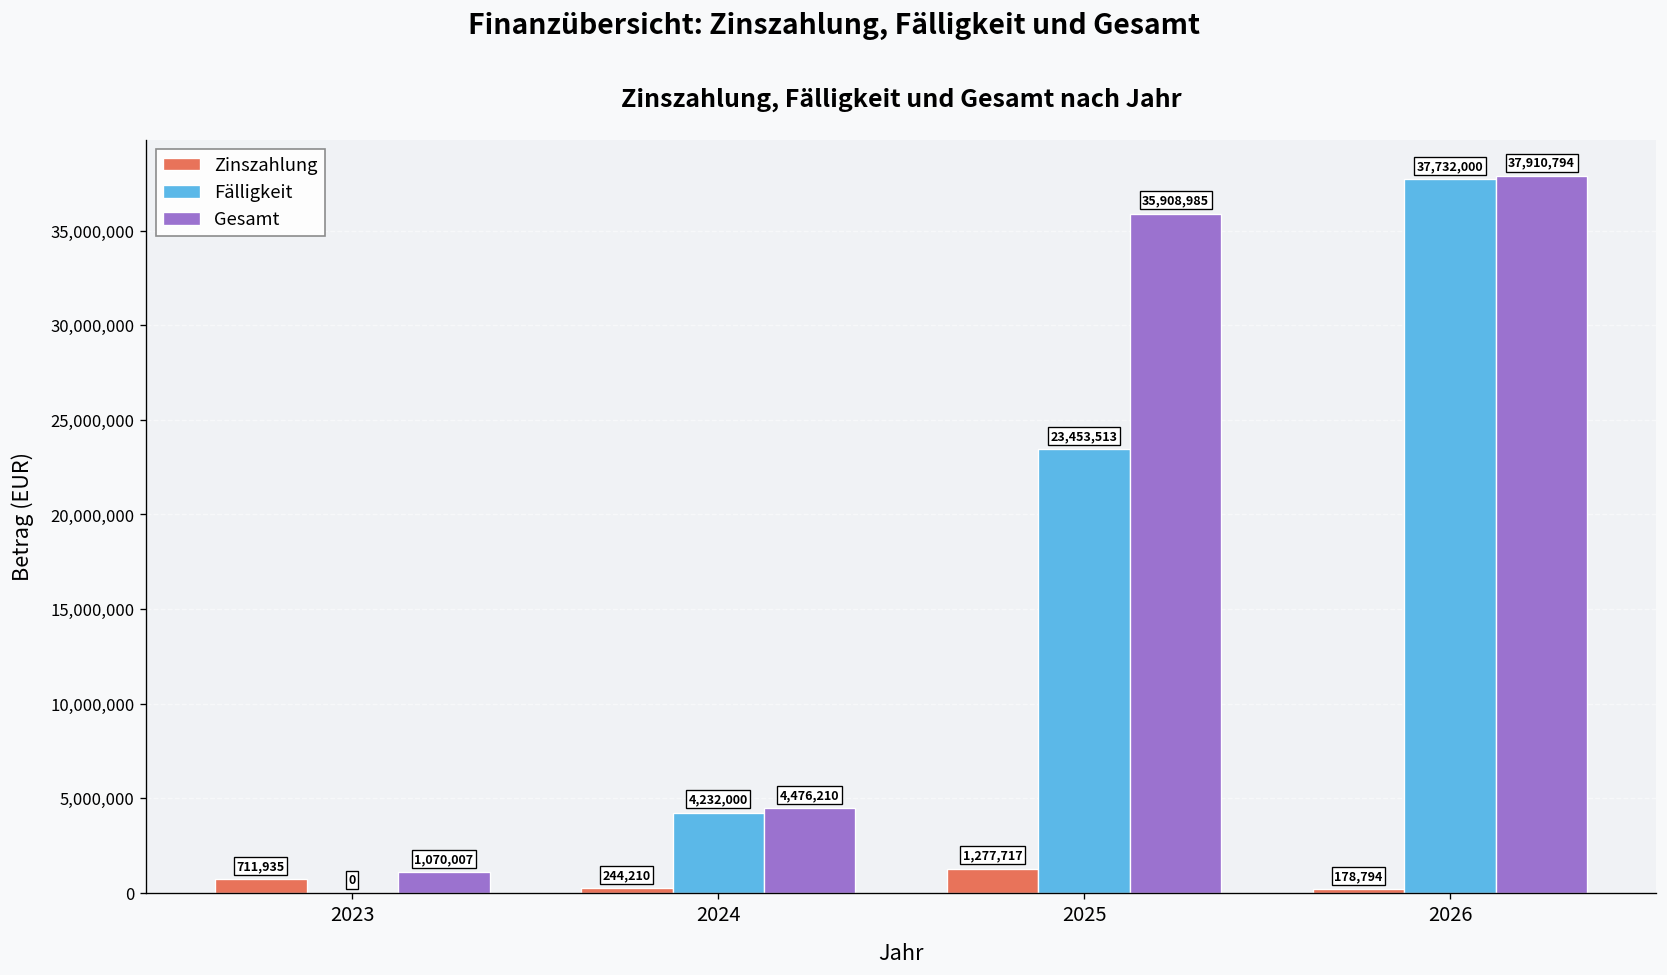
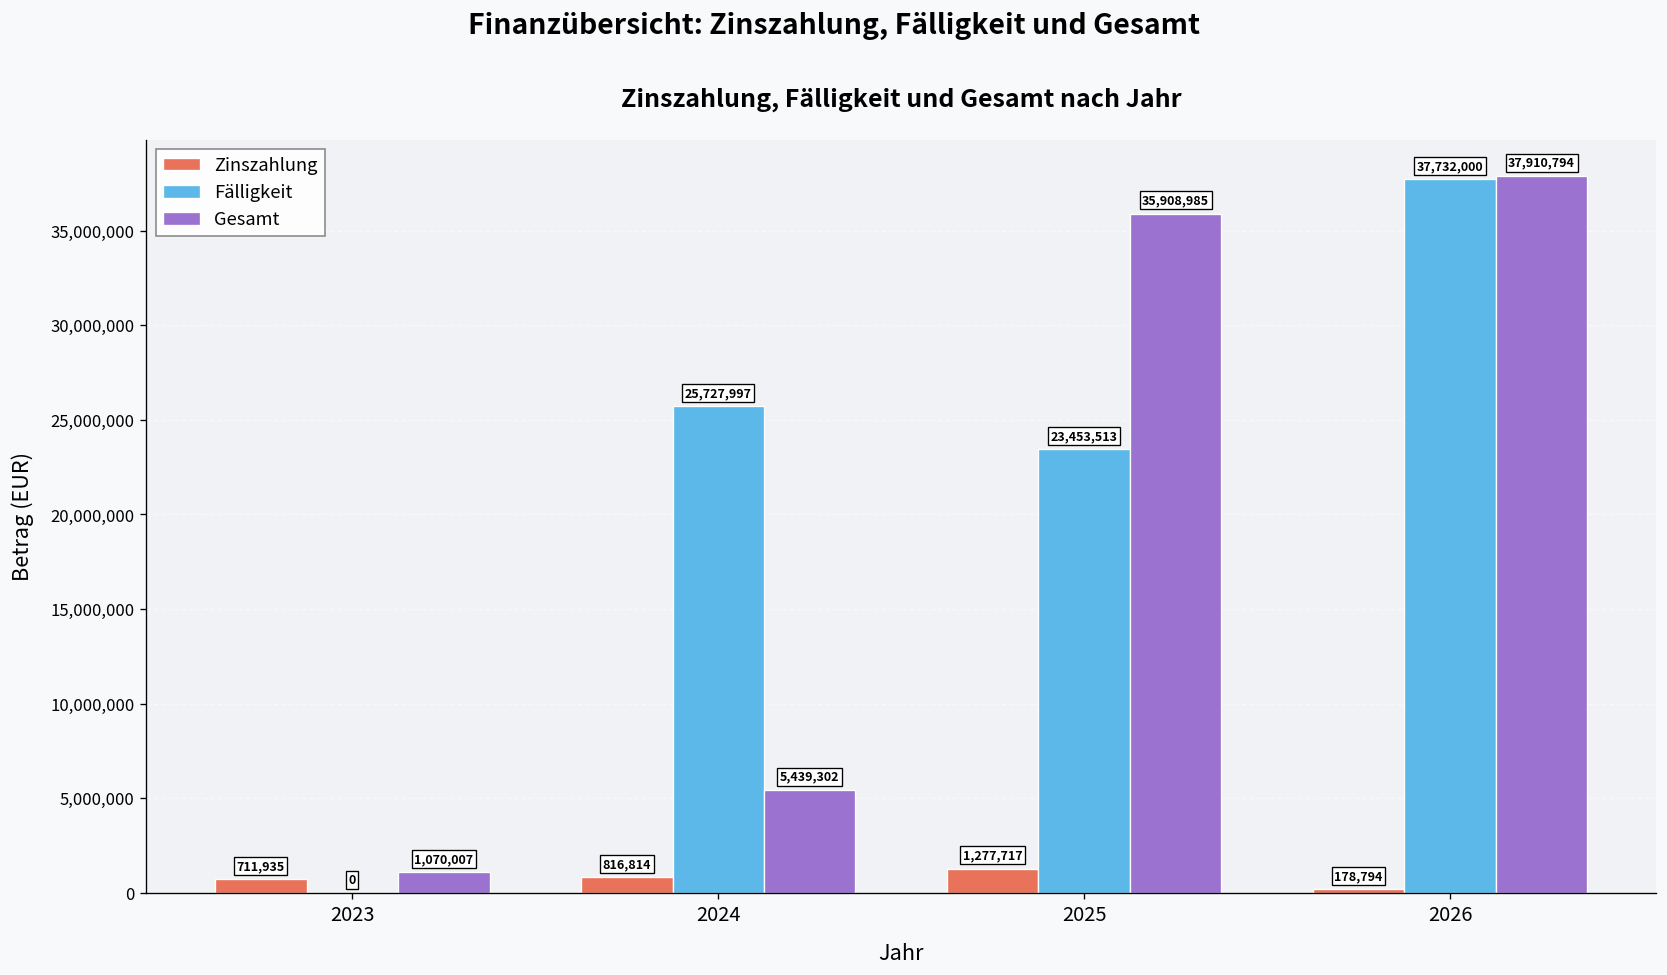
  {
    "Zinszahlung": {
-     "2024": "244,210"
+     "2024": "816,814"
    },
    "Fälligkeit": {
-     "2024": "4,232,000"
+     "2024": "25,727,997"
    },
    "Gesamt": {
-     "2024": "4,476,210"
+     "2024": "5,439,302"
    }
  }
